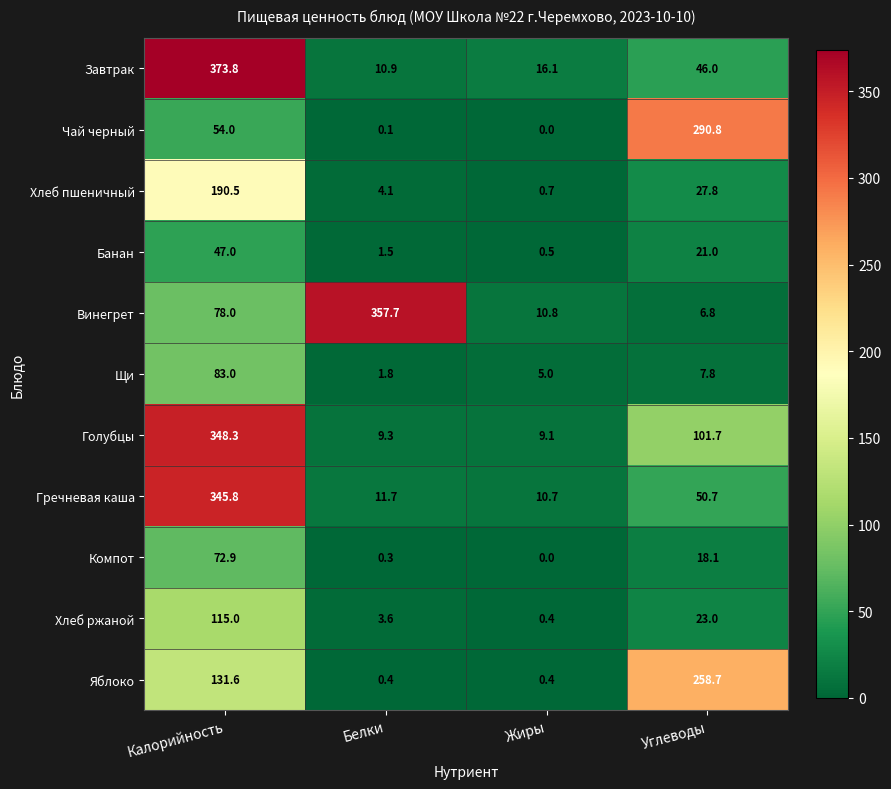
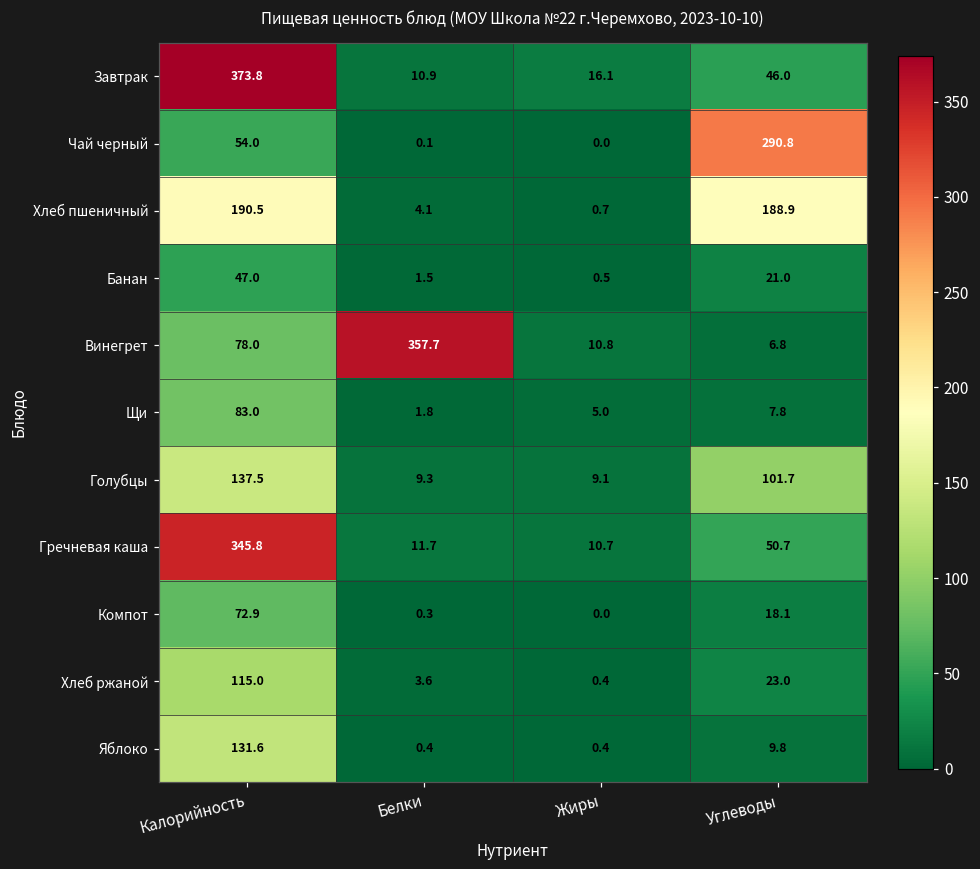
  {
    "Завтрак": {
      "Калорийность": 373.8,
      "Белки": 10.9,
      "Жиры": 16.1,
      "Углеводы": 46.0
    },
    "Чай черный": {
      "Калорийность": 54.0,
      "Белки": 0.1,
      "Жиры": 0.0,
      "Углеводы": 290.8
    },
    "Хлеб пшеничный": {
      "Калорийность": 190.5,
      "Белки": 4.1,
      "Жиры": 0.7,
-     "Углеводы": 27.8
+     "Углеводы": 188.9
    },
    "Банан": {
      "Калорийность": 47.0,
      "Белки": 1.5,
      "Жиры": 0.5,
      "Углеводы": 21.0
    },
    "Винегрет": {
      "Калорийность": 78.0,
      "Белки": 357.7,
      "Жиры": 10.8,
      "Углеводы": 6.8
    },
    "Щи": {
      "Калорийность": 83.0,
      "Белки": 1.8,
      "Жиры": 5.0,
      "Углеводы": 7.8
    },
    "Голубцы": {
-     "Калорийность": 348.3,
+     "Калорийность": 137.5,
      "Белки": 9.3,
      "Жиры": 9.1,
      "Углеводы": 101.7
    },
    "Гречневая каша": {
      "Калорийность": 345.8,
      "Белки": 11.7,
      "Жиры": 10.7,
      "Углеводы": 50.7
    },
    "Компот": {
      "Калорийность": 72.9,
      "Белки": 0.3,
      "Жиры": 0.0,
      "Углеводы": 18.1
    },
    "Хлеб ржаной": {
      "Калорийность": 115.0,
      "Белки": 3.6,
      "Жиры": 0.4,
      "Углеводы": 23.0
    },
    "Яблоко": {
      "Калорийность": 131.6,
      "Белки": 0.4,
      "Жиры": 0.4,
-     "Углеводы": 258.7
+     "Углеводы": 9.8
    }
  }
